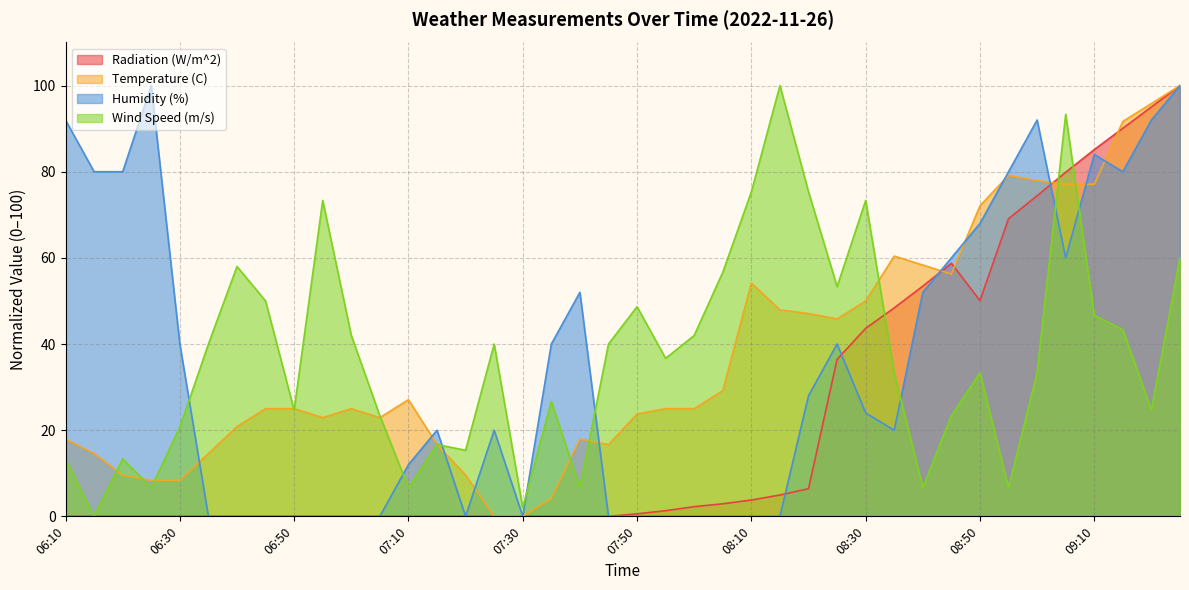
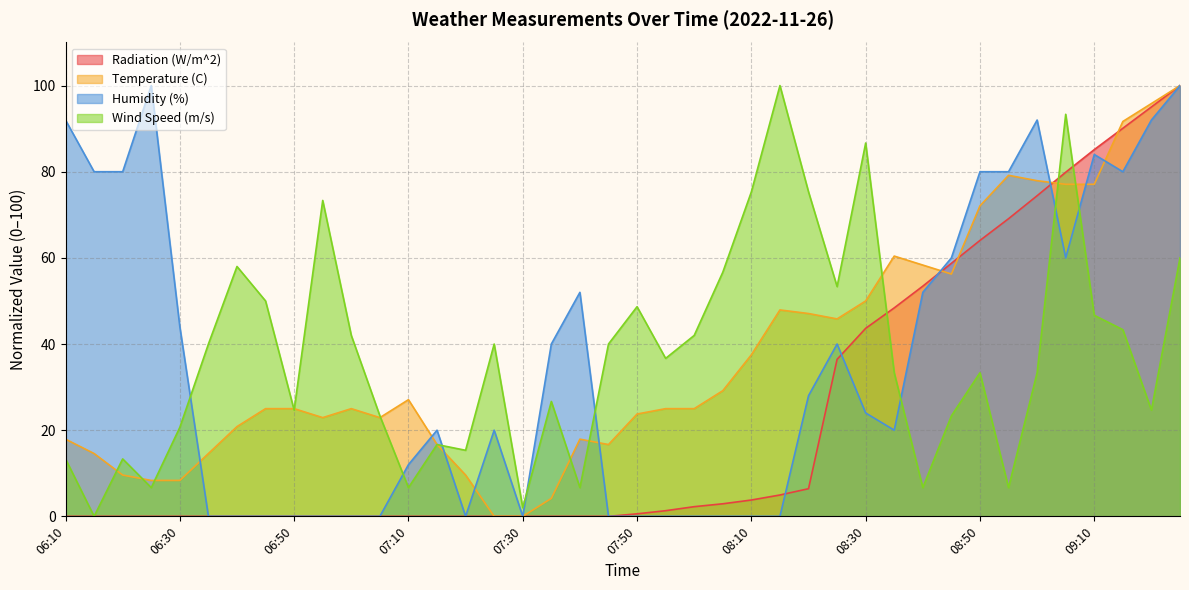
  {
    "Radiation (W/m^2)": {
      "06:10": 0,
      "06:30": 0,
      "07:10": 0,
      "08:10": 4,
      "08:30": 44,
-     "08:50": 50,
+     "08:50": 64,
      "09:10": 85
    },
    "Temperature (C)": {
      "06:10": 18,
      "06:30": 8,
      "07:10": 27,
      "07:50": 24,
-     "08:10": 54,
+     "08:10": 38,
      "08:30": 50,
      "08:50": 72,
      "09:10": 77
    },
    "Humidity (%)": {
      "06:10": 92,
-     "06:30": 40,
+     "06:30": 44,
      "07:10": 12,
      "08:10": 0,
      "08:30": 24,
-     "08:50": 68,
+     "08:50": 80,
      "09:10": 84
    },
    "Wind Speed (m/s)": {
      "06:10": 13,
      "06:30": 21,
      "07:10": 7,
      "07:30": 2,
      "07:50": 49,
      "08:10": 75,
-     "08:30": 73,
+     "08:30": 87,
      "08:50": 33,
      "09:10": 47
    }
  }
